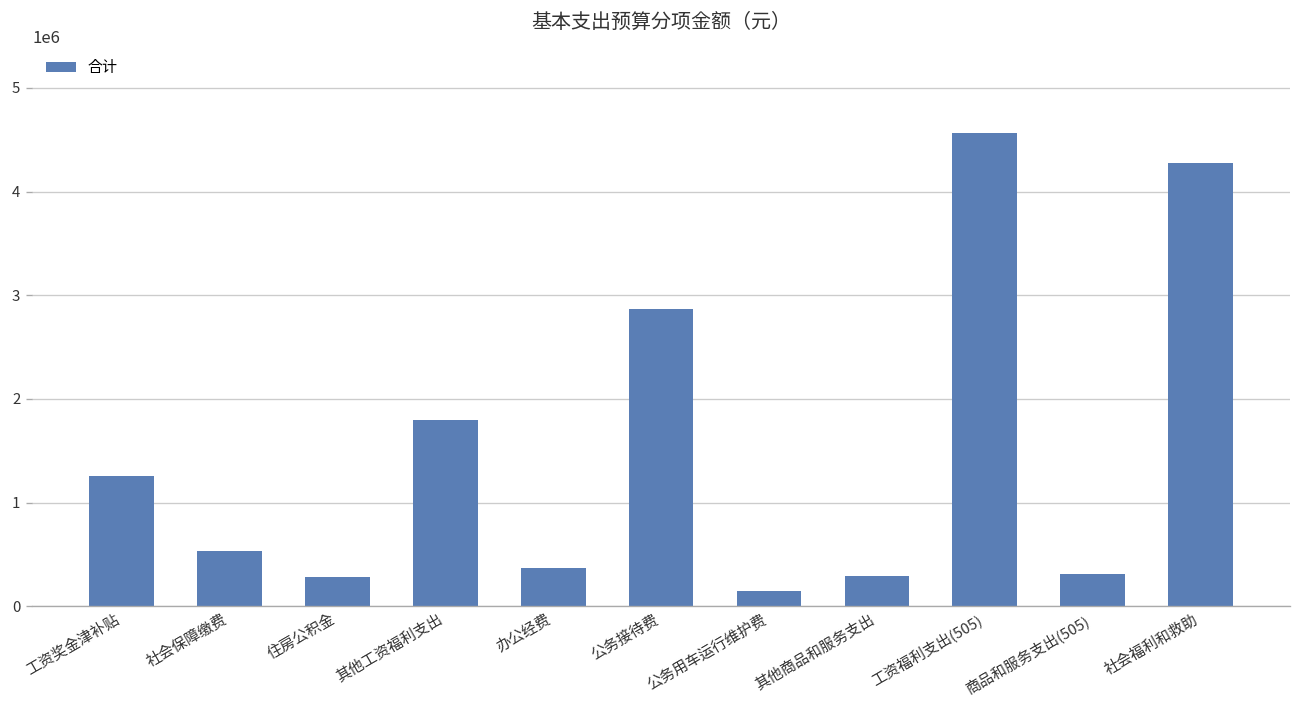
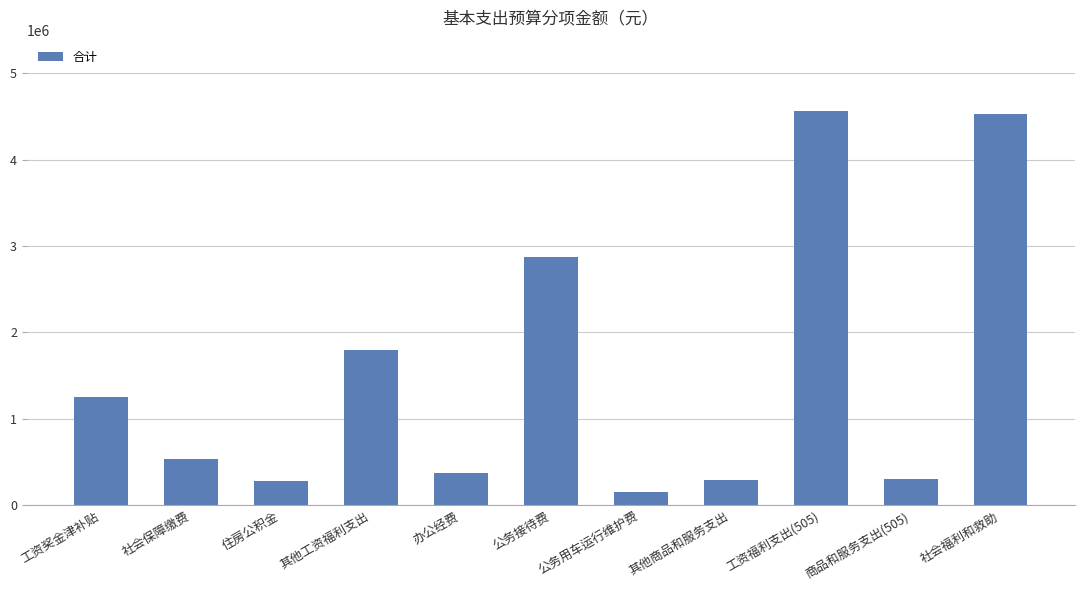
  {
    "工资奖金津补贴": 1300000,
    "社会保障缴费": 500000,
    "住房公积金": 300000,
    "其他工资福利支出": 1800000,
    "办公经费": 400000,
    "公务接待费": 2900000,
    "公务用车运行维护费": 200000,
    "其他商品和服务支出": 300000,
    "工资福利支出(505)": 4600000,
    "商品和服务支出(505)": 300000,
-   "社会福利和救助": 4300000
+   "社会福利和救助": 4500000
  }
